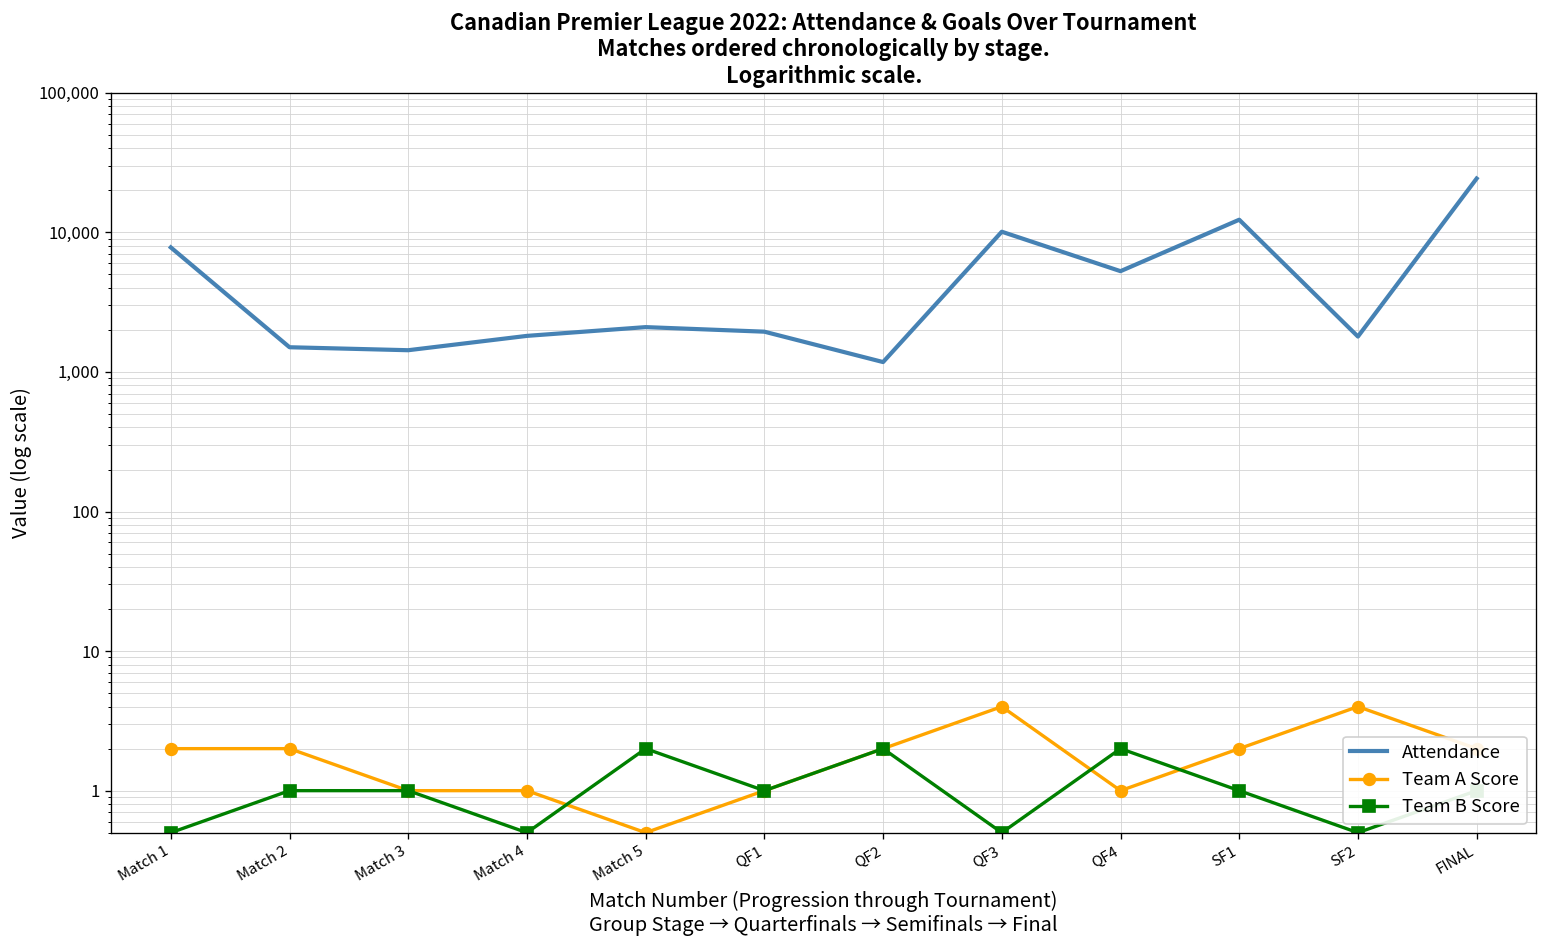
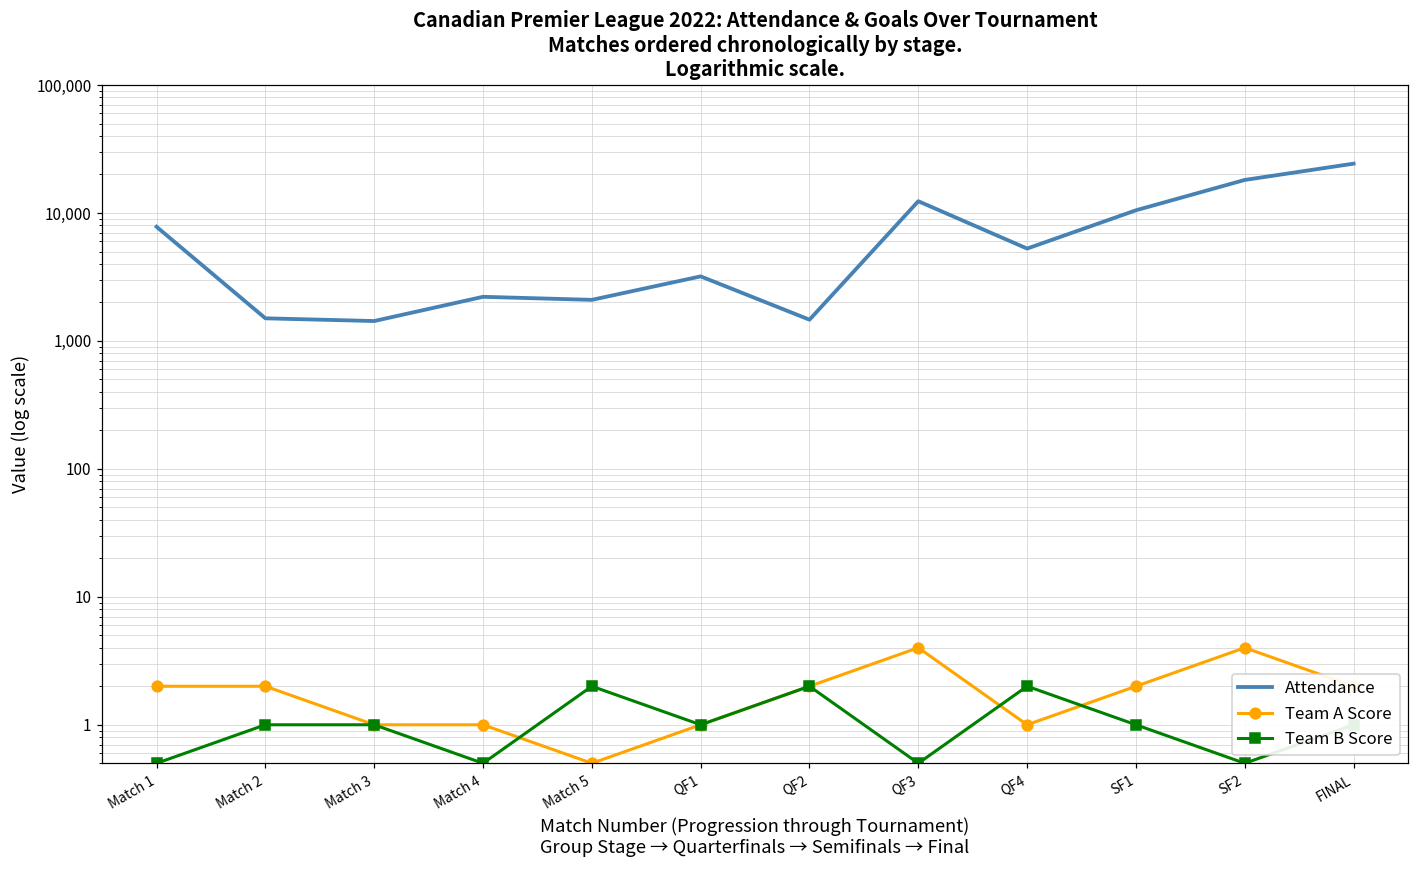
  {
    "Attendance": {
      "Match 1": "8,000",
      "Match 2": "1,500",
      "Match 3": "1,400",
-     "Match 4": "1,800",
+     "Match 4": "2,200",
      "Match 5": "2,100",
-     "QF1": "1,900",
-     "QF2": "1,200",
-     "QF3": "10,000",
+     "QF1": "3,200",
+     "QF2": "1,500",
+     "QF3": "12,000",
      "QF4": "5,000",
-     "SF1": "12,000",
-     "SF2": "1,800",
+     "SF1": "11,000",
+     "SF2": "18,000",
      "FINAL": "24,000"
    },
    "Team A Score": {
      "Match 1": "2",
      "Match 2": "2",
      "Match 4": "1",
      "Match 5": "0.50",
      "QF3": "4",
      "QF4": "1",
      "SF1": "2",
      "SF2": "4"
    },
    "Team B Score": {
      "Match 1": "0.50",
      "Match 2": "1",
      "Match 4": "0.50",
      "Match 5": "2",
      "QF3": "0.50",
      "QF4": "2",
      "SF1": "1",
      "SF2": "0.50"
    }
  }
